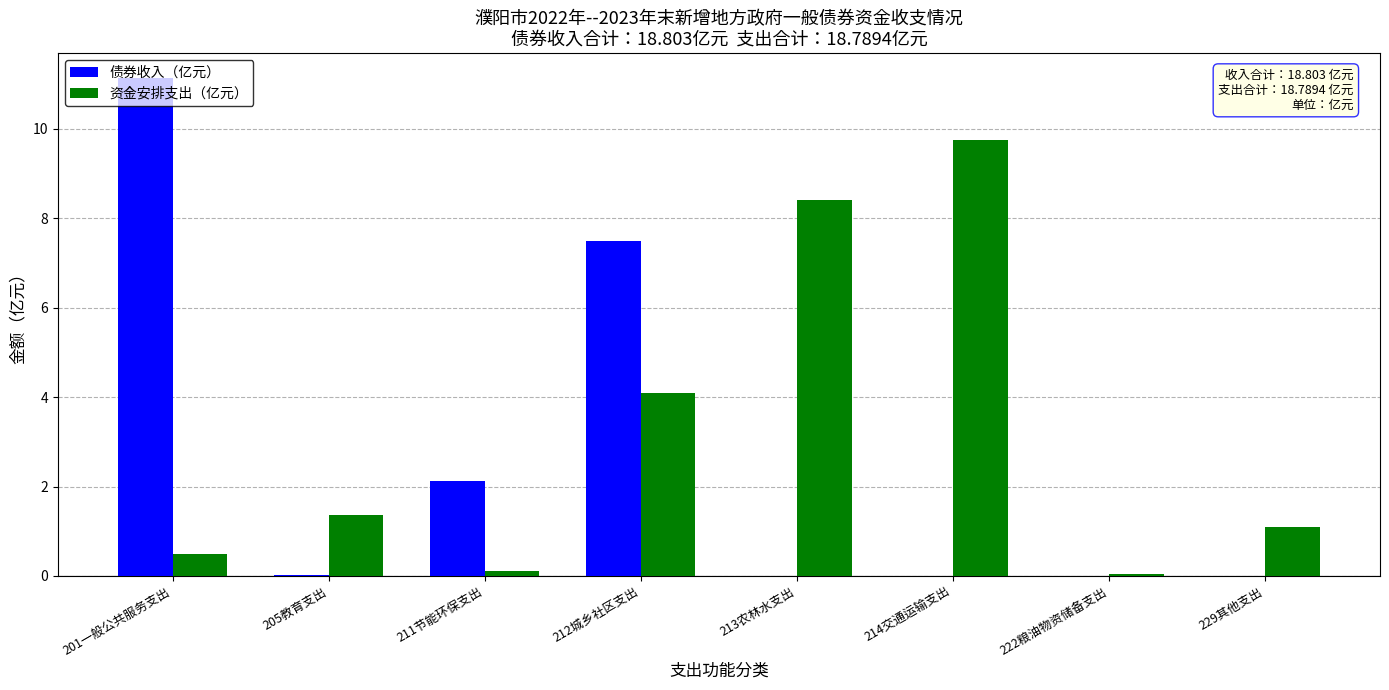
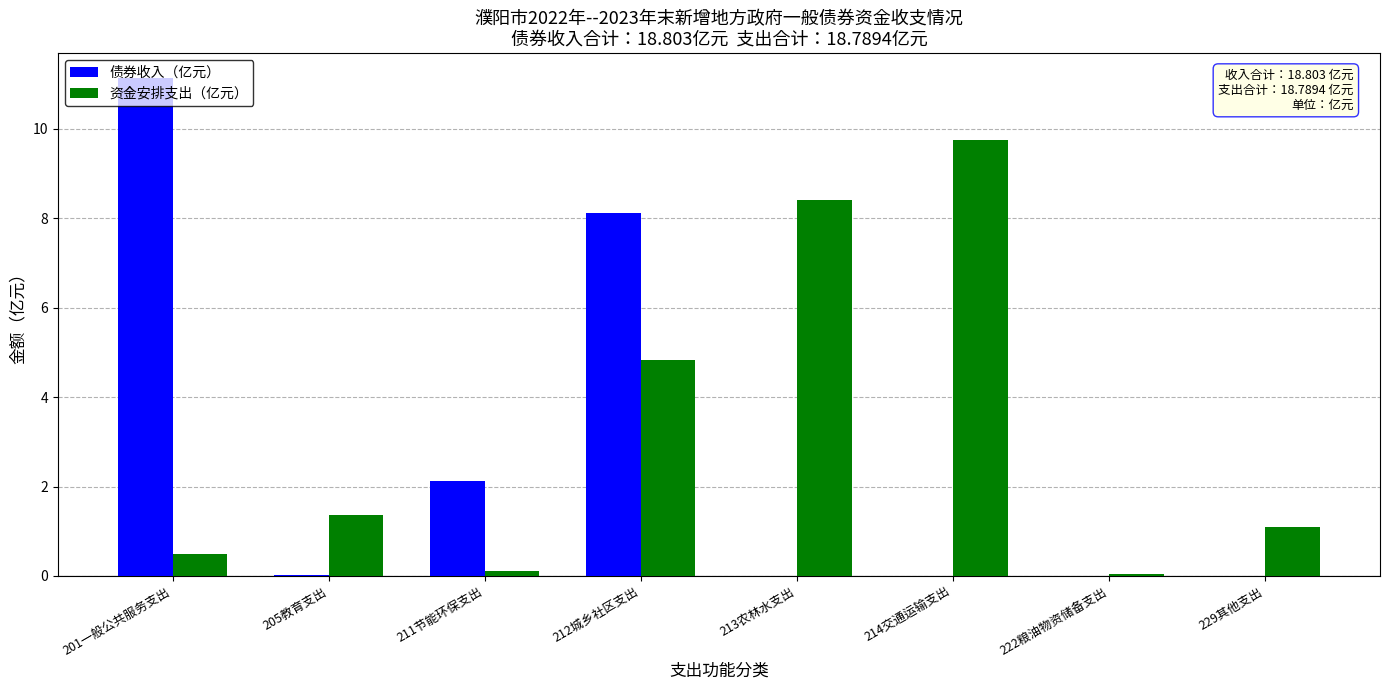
  {
    "债券收入（亿元）": {
      "211节能环保支出": 2.1,
-     "212城乡社区支出": 7.5,
+     "212城乡社区支出": 8.1,
      "213农林水支出": 0.0,
      "214交通运输支出": 0.0,
      "222粮油物资储备支出": 0.0,
      "229其他支出": 0.0
    },
    "资金安排支出（亿元）": {
      "201一般公共服务支出": 0.5,
      "205教育支出": 1.4,
      "211节能环保支出": 0.1,
-     "212城乡社区支出": 4.1,
+     "212城乡社区支出": 4.8,
      "213农林水支出": 8.4,
      "214交通运输支出": 9.7,
      "229其他支出": 1.1
    }
  }
